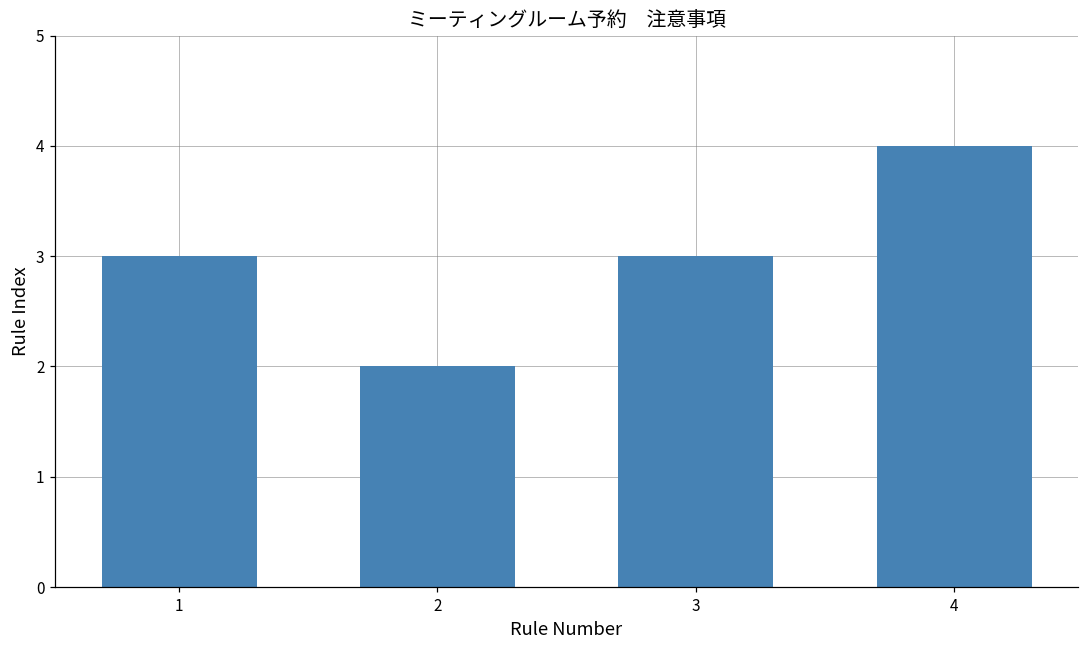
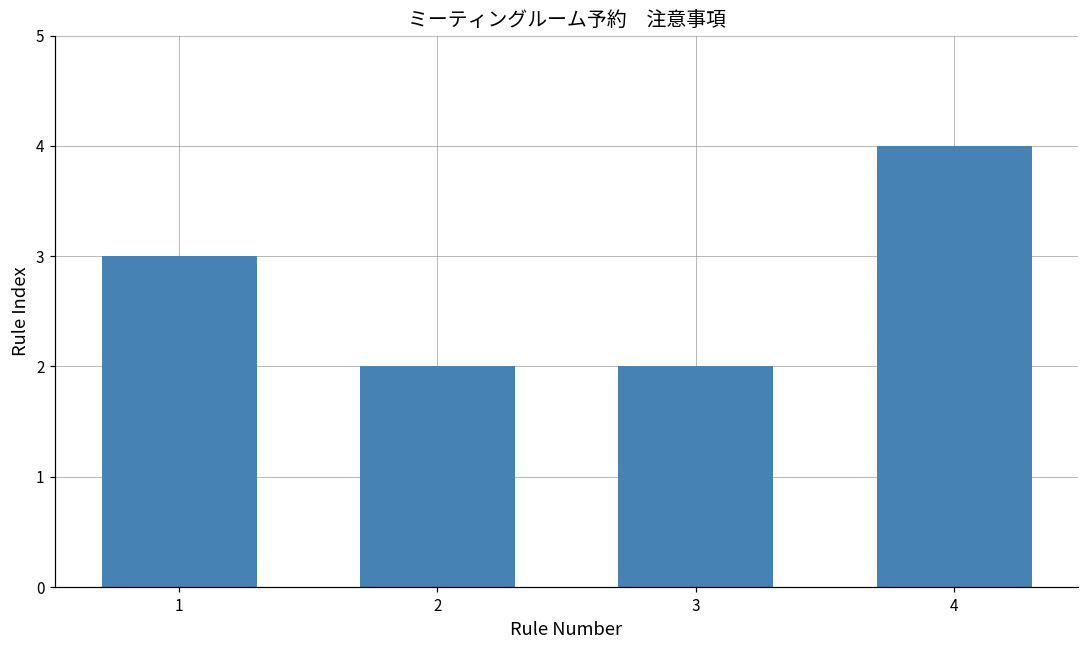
  {
    "1": 3,
    "2": 2,
-   "3": 3,
+   "3": 2,
    "4": 4
  }
